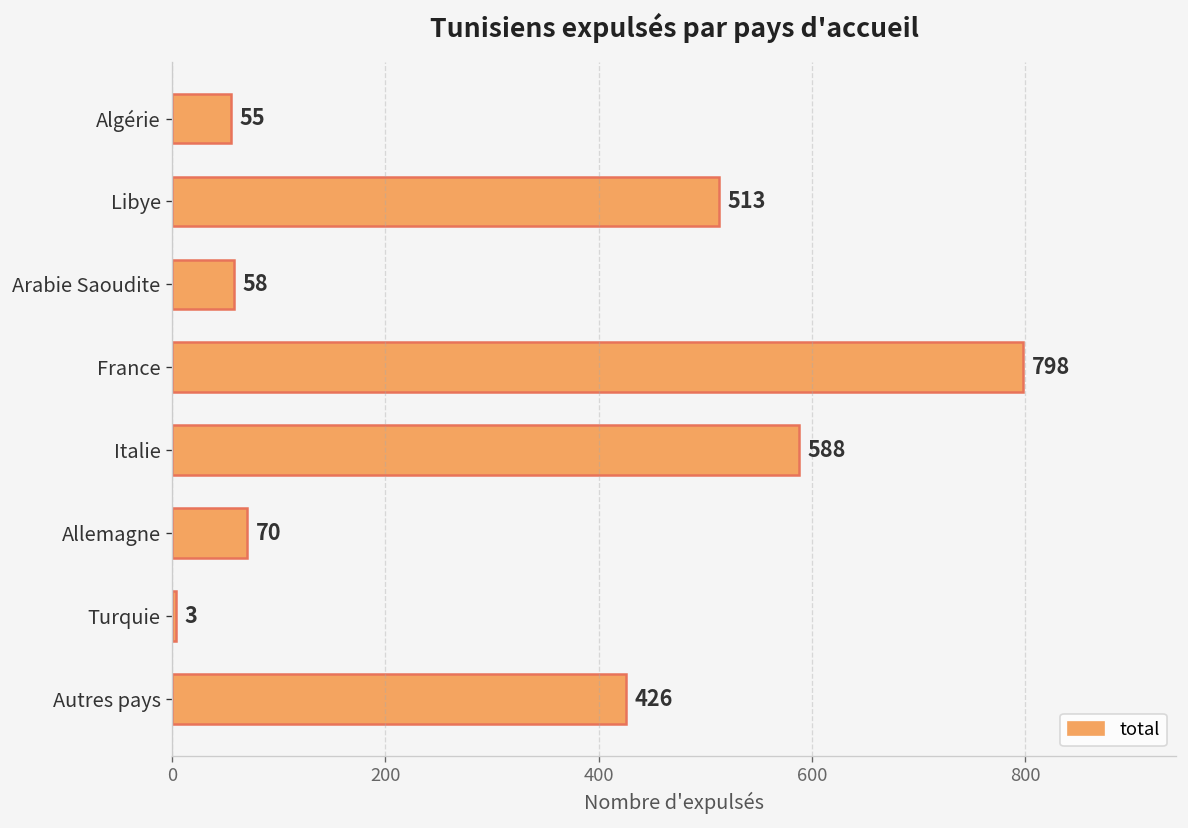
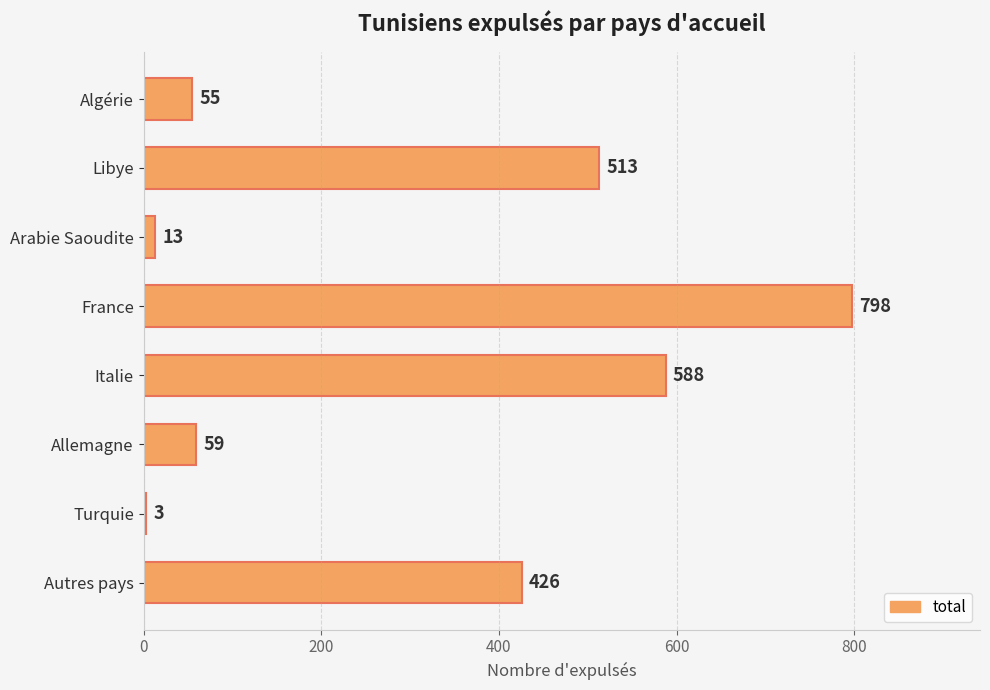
  {
    "Algérie": 55,
    "Libye": 513,
-   "Arabie Saoudite": 58,
+   "Arabie Saoudite": 13,
    "France": 798,
    "Italie": 588,
-   "Allemagne": 70,
+   "Allemagne": 59,
    "Turquie": 3,
    "Autres pays": 426
  }
